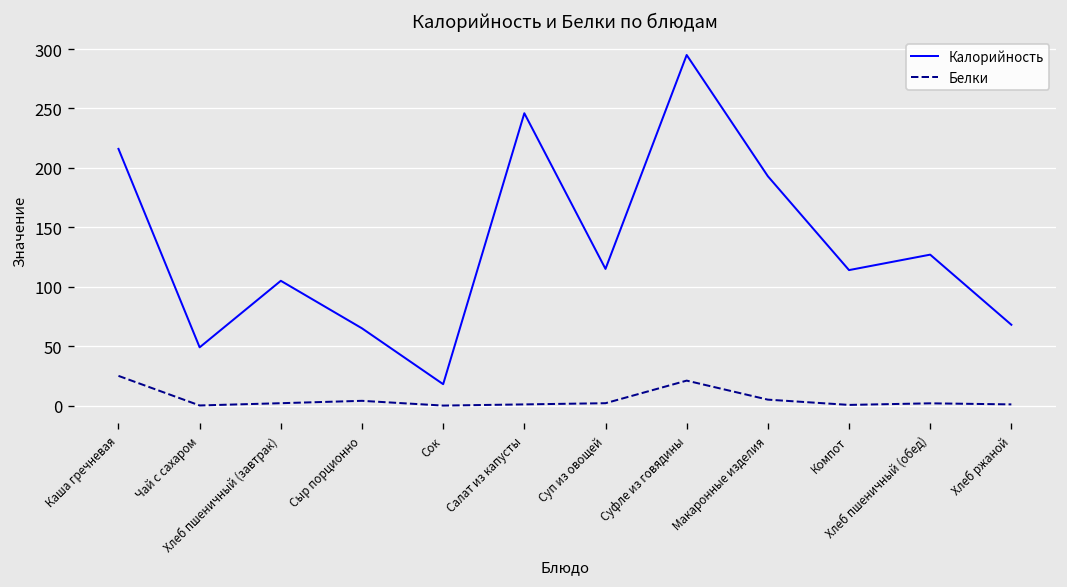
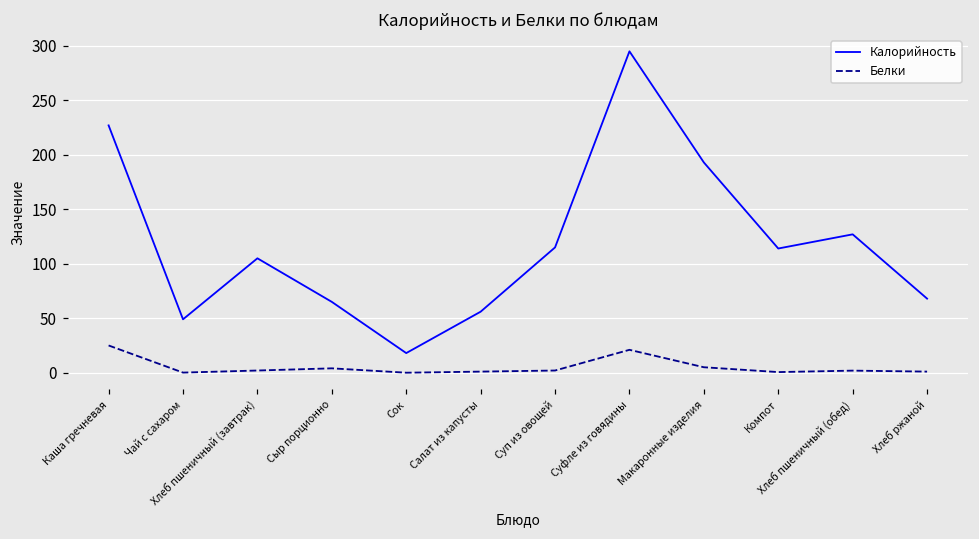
  {
    "Калорийность": {
-     "Каша гречневая": 220,
+     "Каша гречневая": 230,
      "Чай с сахаром": 50,
      "Хлеб пшеничный (завтрак)": 110,
      "Сыр порционно": 70,
      "Сок": 20,
-     "Салат из капусты": 250,
+     "Салат из капусты": 60,
      "Суп из овощей": 120,
      "Суфле из говядины": 300,
      "Макаронные изделия": 190,
      "Компот": 110,
      "Хлеб пшеничный (обед)": 130,
      "Хлеб ржаной": 70
    },
    "Белки": {
      "Каша гречневая": 30,
      "Чай с сахаром": 0,
      "Хлеб пшеничный (завтрак)": 0,
      "Сыр порционно": 0,
      "Сок": 0,
      "Салат из капусты": 0,
      "Суп из овощей": 0,
      "Суфле из говядины": 20,
      "Макаронные изделия": 10,
      "Компот": 0,
      "Хлеб пшеничный (обед)": 0,
      "Хлеб ржаной": 0
    }
  }
